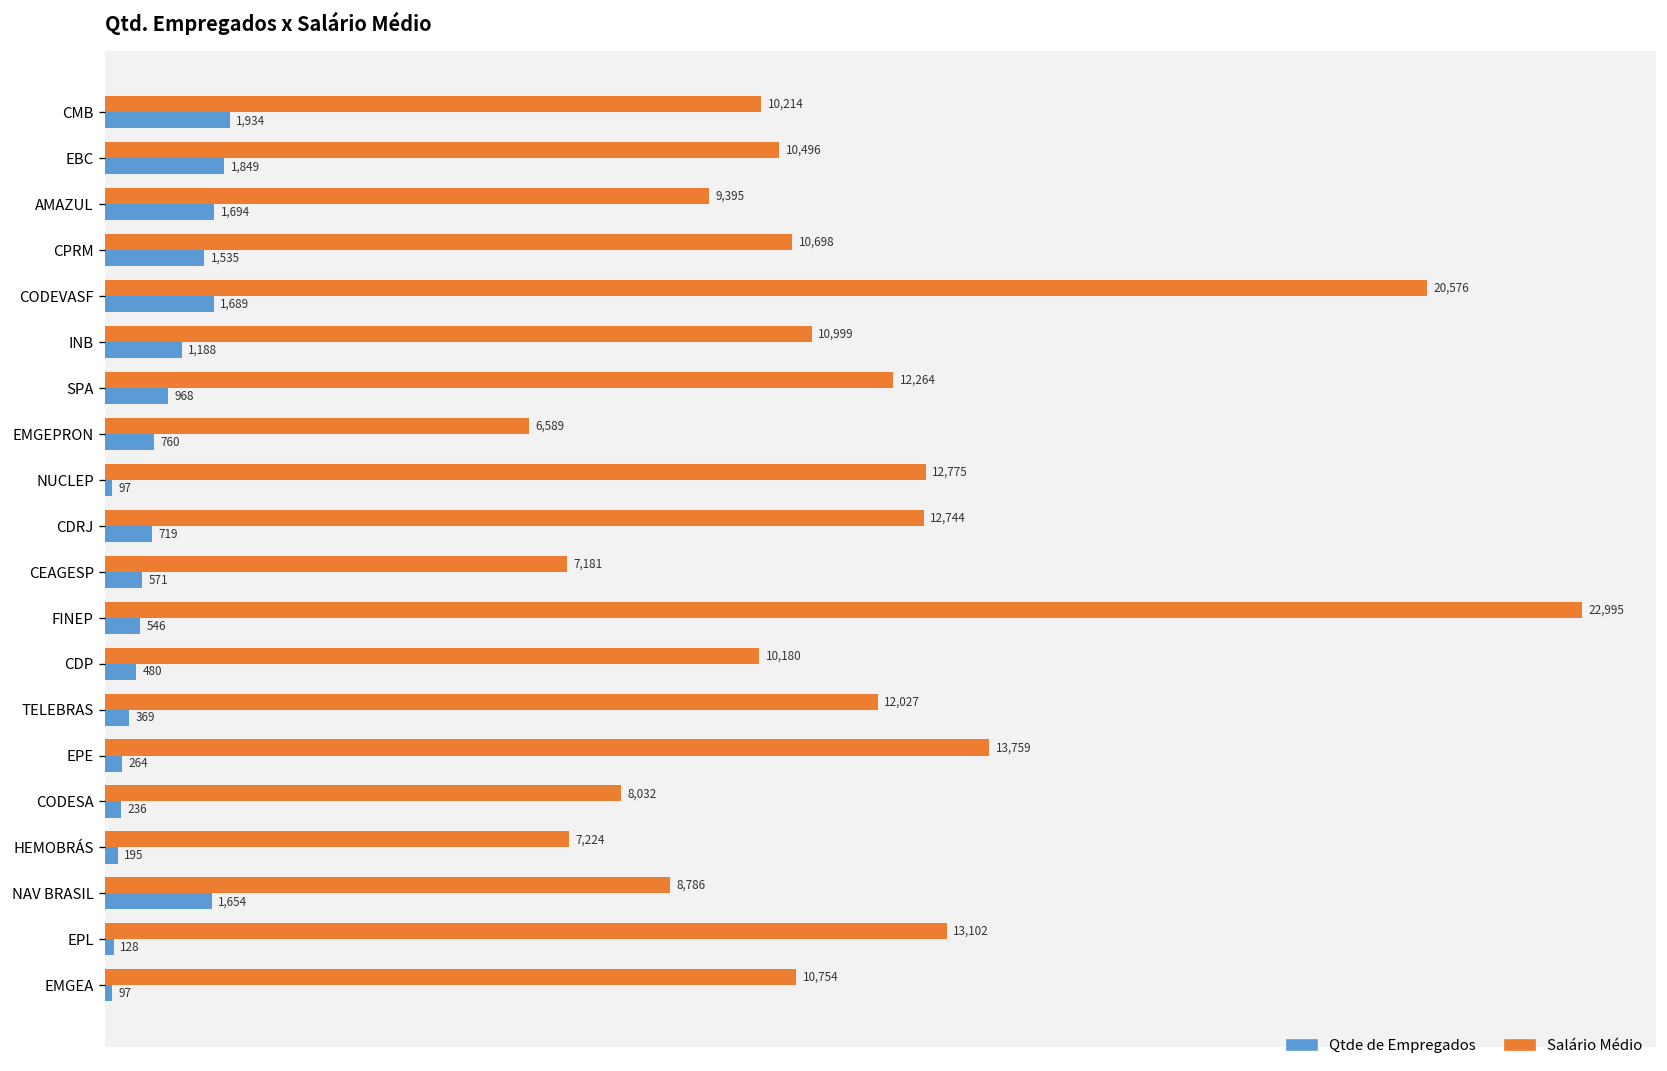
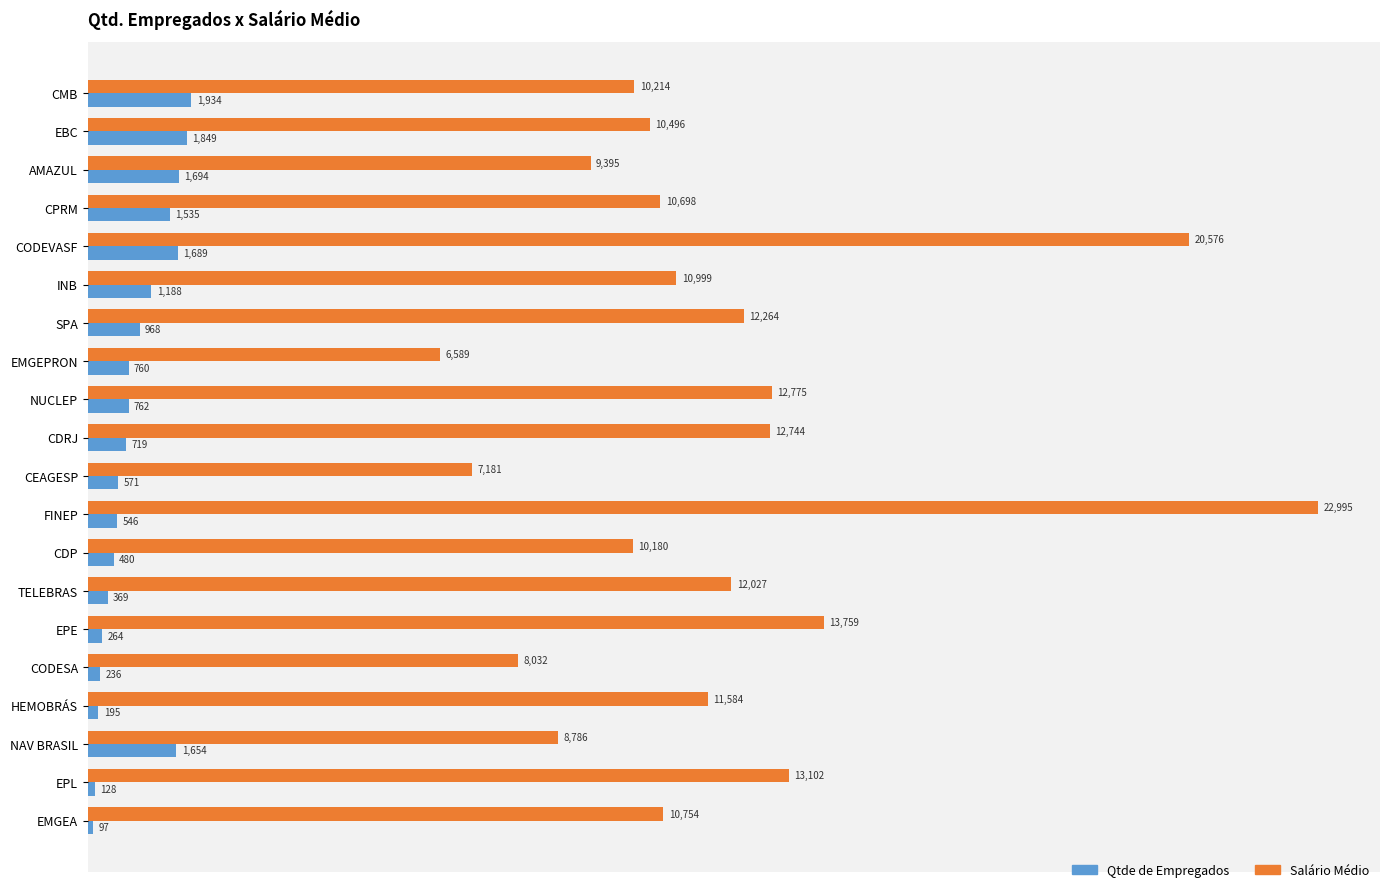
  {
    "Qtde de Empregados": {
      "CMB": "1,934",
      "EBC": "1,849",
      "AMAZUL": "1,694",
      "CPRM": "1,535",
      "CODEVASF": "1,689",
      "INB": "1,188",
      "SPA": "968",
      "EMGEPRON": "760",
-     "NUCLEP": "97",
+     "NUCLEP": "762",
      "CDRJ": "719",
      "CEAGESP": "571",
      "FINEP": "546",
      "CDP": "480",
      "TELEBRAS": "369",
      "EPE": "264",
      "CODESA": "236",
      "HEMOBRÁS": "195",
      "NAV BRASIL": "1,654",
      "EPL": "128",
      "EMGEA": "97"
    },
    "Salário Médio": {
      "CMB": "10,214",
      "EBC": "10,496",
      "AMAZUL": "9,395",
      "CPRM": "10,698",
      "CODEVASF": "20,576",
      "INB": "10,999",
      "SPA": "12,264",
      "EMGEPRON": "6,589",
      "NUCLEP": "12,775",
      "CDRJ": "12,744",
      "CEAGESP": "7,181",
      "FINEP": "22,995",
      "CDP": "10,180",
      "TELEBRAS": "12,027",
      "EPE": "13,759",
      "CODESA": "8,032",
-     "HEMOBRÁS": "7,224",
+     "HEMOBRÁS": "11,584",
      "NAV BRASIL": "8,786",
      "EPL": "13,102",
      "EMGEA": "10,754"
    }
  }
